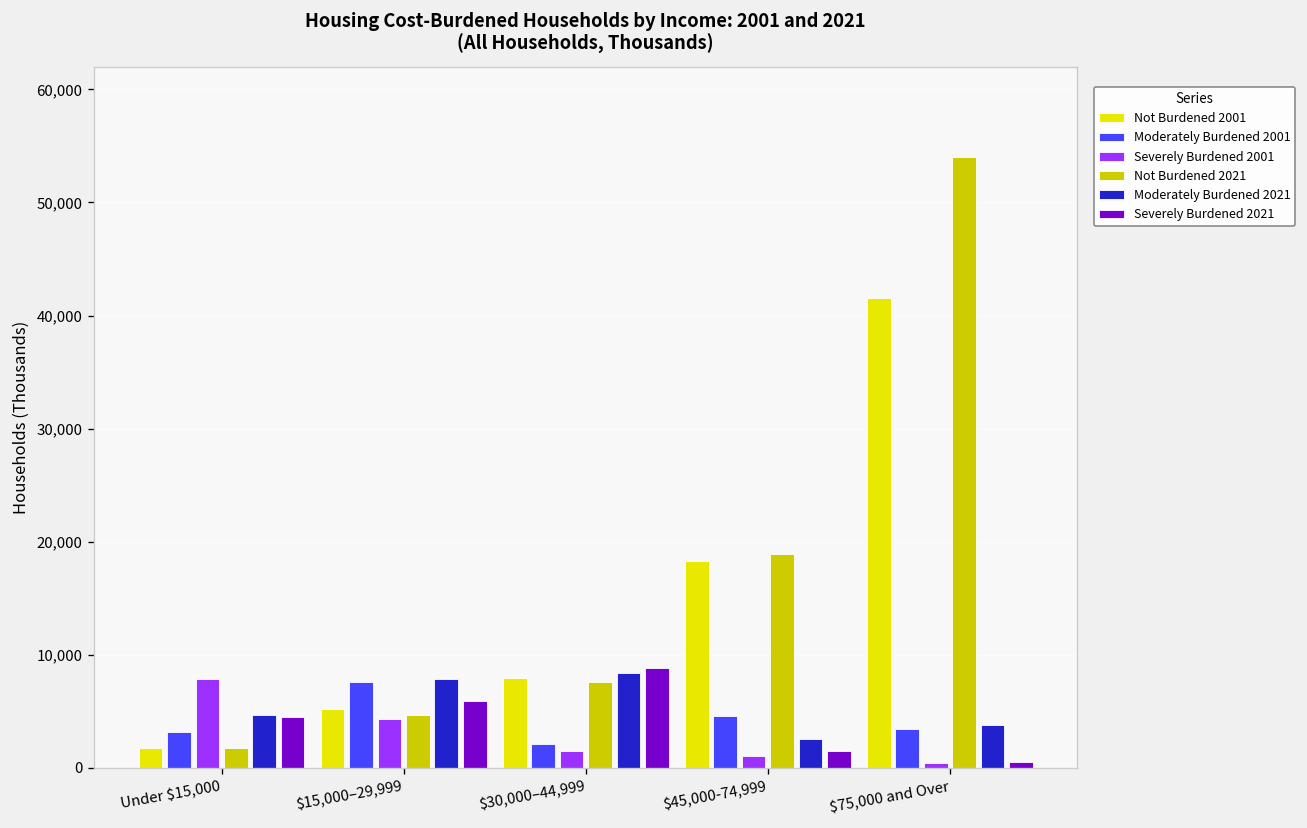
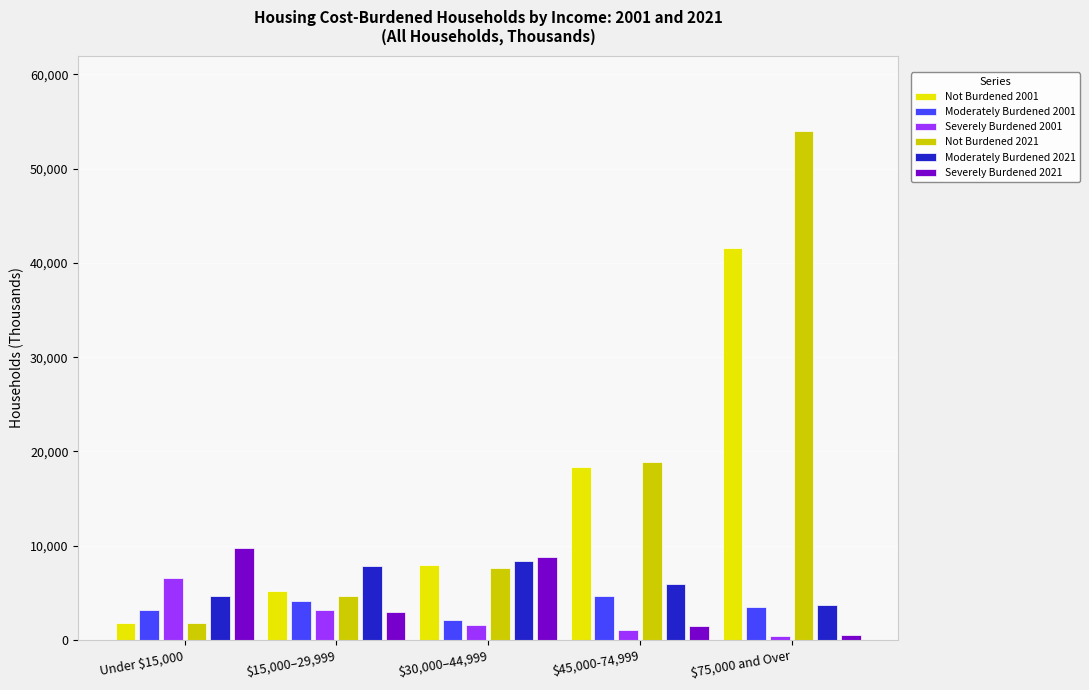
  {
    "Moderately Burdened 2001": {
      "Under $15,000": "3,000",
-     "$15,000–29,999": "8,000",
+     "$15,000–29,999": "4,000",
      "$30,000–44,999": "2,000",
      "$45,000-74,999": "5,000",
      "$75,000 and Over": "3,000"
    },
    "Severely Burdened 2001": {
-     "Under $15,000": "8,000",
-     "$15,000–29,999": "4,000",
+     "Under $15,000": "7,000",
+     "$15,000–29,999": "3,000",
      "$30,000–44,999": "2,000",
      "$45,000-74,999": "1,000",
      "$75,000 and Over": "0"
    },
    "Moderately Burdened 2021": {
      "Under $15,000": "5,000",
      "$15,000–29,999": "8,000",
      "$30,000–44,999": "8,000",
-     "$45,000-74,999": "3,000",
+     "$45,000-74,999": "6,000",
      "$75,000 and Over": "4,000"
    },
    "Severely Burdened 2021": {
-     "Under $15,000": "5,000",
-     "$15,000–29,999": "6,000",
+     "Under $15,000": "10,000",
+     "$15,000–29,999": "3,000",
      "$30,000–44,999": "9,000",
      "$45,000-74,999": "1,000",
      "$75,000 and Over": "1,000"
    }
  }
